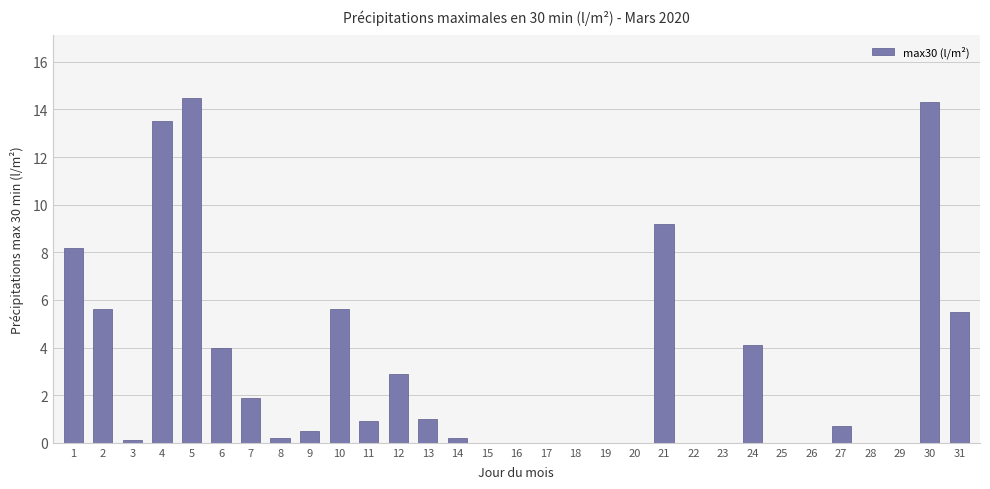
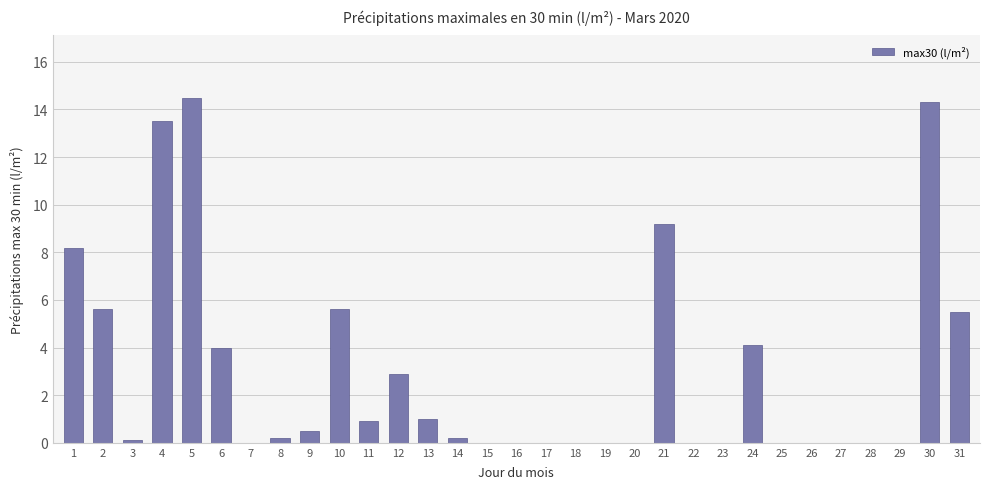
  {
    "1": 8.2,
    "2": 5.6,
    "4": 13.5,
    "5": 14.5,
    "6": 4.0,
-   "7": 1.9,
+   "7": 0.0,
    "8": 0.2,
    "9": 0.5,
    "10": 5.6,
    "11": 0.9,
    "12": 2.9,
    "13": 1.0,
    "14": 0.2,
    "15": 0.0,
    "16": 0.0,
    "17": 0.0,
    "18": 0.0,
    "19": 0.0,
    "20": 0.0,
    "21": 9.2,
    "22": 0.0,
    "23": 0.0,
    "24": 4.1,
    "25": 0.0,
    "26": 0.0,
-   "27": 0.7,
+   "27": 0.0,
    "28": 0.0,
    "29": 0.0,
    "30": 14.3,
    "31": 5.5
  }
